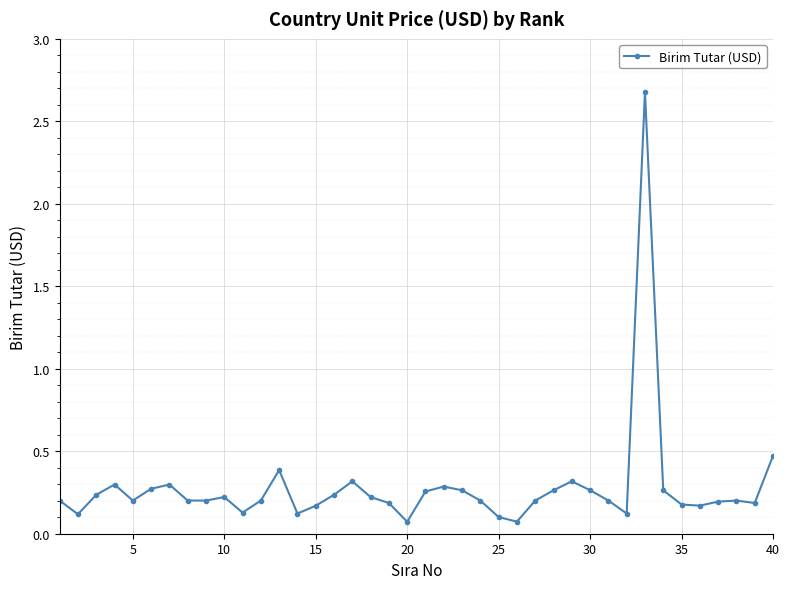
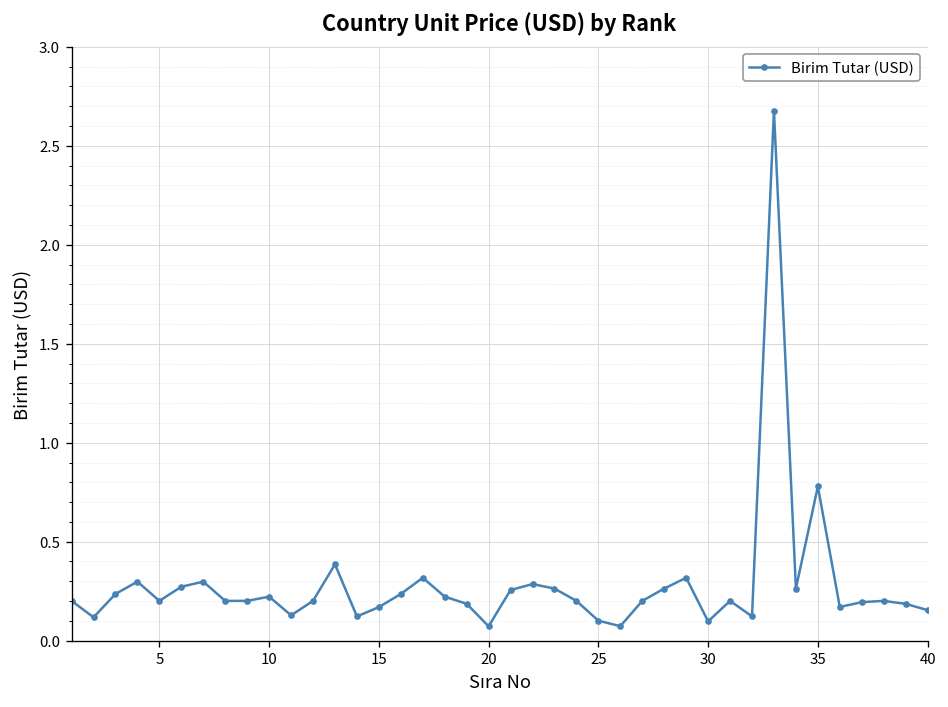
  {
    "5": 0.20,
    "10": 0.22,
    "15": 0.17,
    "20": 0.07,
    "25": 0.10,
-   "30": 0.26,
-   "35": 0.18,
-   "40": 0.47
+   "30": 0.10,
+   "35": 0.78,
+   "40": 0.15
  }
